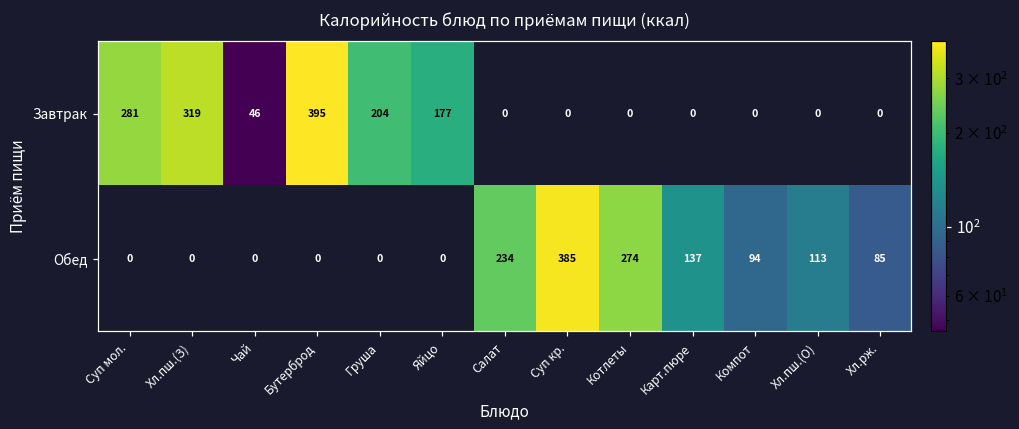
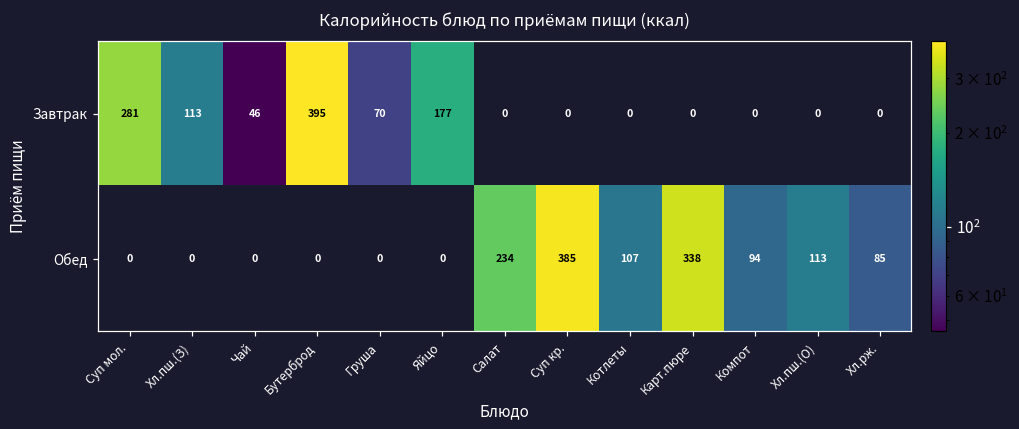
  {
    "Завтрак": {
      "Суп мол.": 281,
-     "Хл.пш.(З)": 319,
+     "Хл.пш.(З)": 113,
      "Чай": 46,
      "Бутерброд": 395,
-     "Груша": 204,
+     "Груша": 70,
      "Яйцо": 177,
      "Салат": 0,
      "Суп кр.": 0,
      "Котлеты": 0,
      "Карт.пюре": 0,
      "Компот": 0,
      "Хл.пш.(О)": 0,
      "Хл.рж.": 0
    },
    "Обед": {
      "Суп мол.": 0,
      "Хл.пш.(З)": 0,
      "Чай": 0,
      "Бутерброд": 0,
      "Груша": 0,
      "Яйцо": 0,
      "Салат": 234,
      "Суп кр.": 385,
-     "Котлеты": 274,
-     "Карт.пюре": 137,
+     "Котлеты": 107,
+     "Карт.пюре": 338,
      "Компот": 94,
      "Хл.пш.(О)": 113,
      "Хл.рж.": 85
    }
  }
